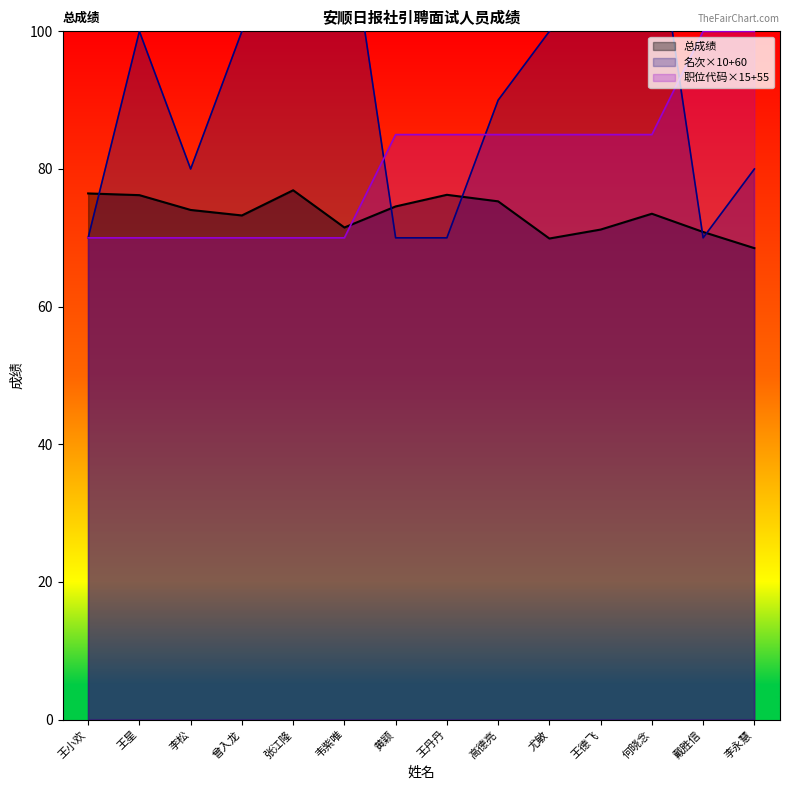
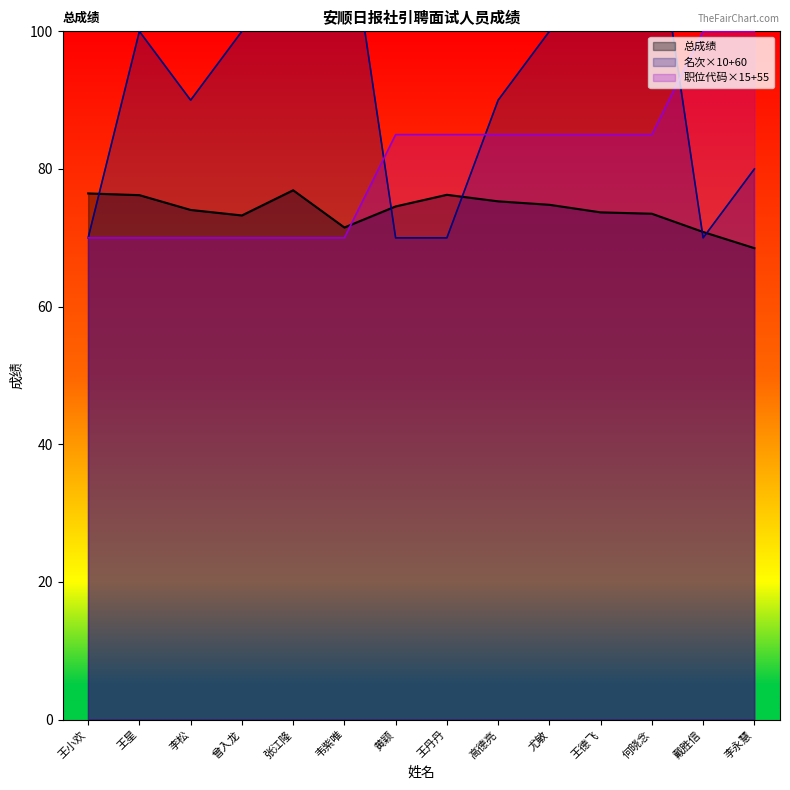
  {
    "总成绩": {
      "王小欢": 76,
      "王星": 76,
      "李松": 74,
      "曾入龙": 73,
      "张江隆": 77,
      "韦紫唯": 72,
      "黄颖": 75,
      "王丹丹": 76,
      "高德亮": 75,
-     "尤敏": 70,
-     "王德飞": 71,
+     "尤敏": 75,
+     "王德飞": 74,
      "何晓念": 74,
      "戴胜信": 71,
      "李永慧": 69
    },
    "名次×10+60": {
      "王星": 100,
-     "李松": 80,
+     "李松": 90,
      "曾入龙": 100,
      "黄颖": 70,
      "王丹丹": 70,
      "高德亮": 90,
      "尤敏": 100,
      "戴胜信": 70,
      "李永慧": 80
    },
    "职位代码×15+55": {
      "王星": 70,
      "李松": 70,
      "曾入龙": 70,
      "张江隆": 70,
      "韦紫唯": 70,
      "黄颖": 85,
      "王丹丹": 85,
      "高德亮": 85,
      "尤敏": 85,
      "王德飞": 85,
      "何晓念": 85,
      "戴胜信": 100,
      "李永慧": 100
    }
  }
